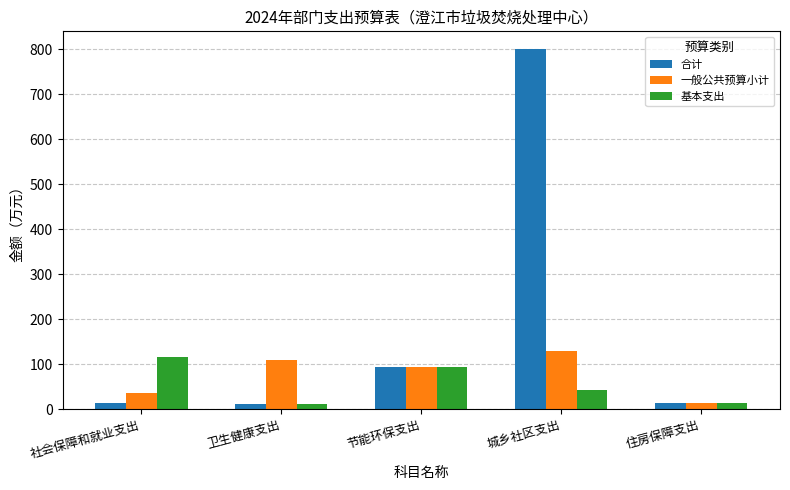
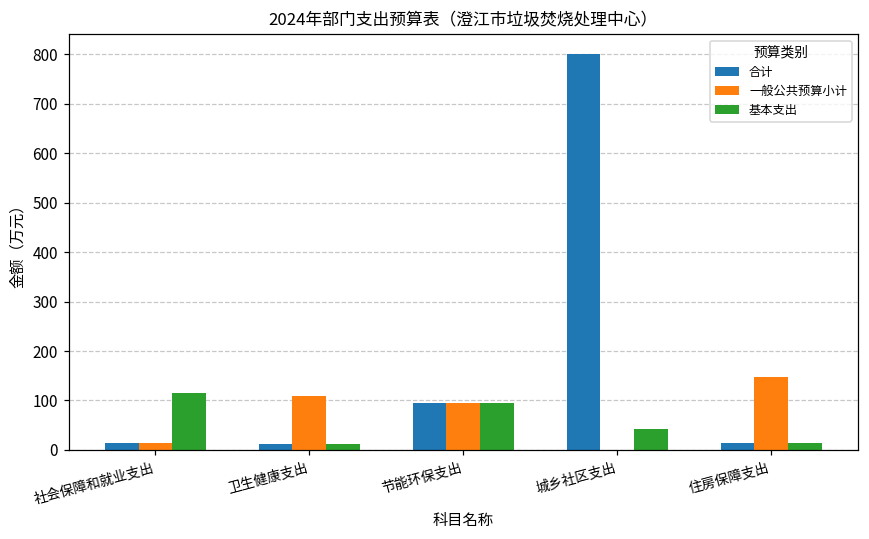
  {
    "合计": {
      "社会保障和就业支出": 10,
      "卫生健康支出": 10,
      "节能环保支出": 90,
      "城乡社区支出": 800,
      "住房保障支出": 10
    },
    "一般公共预算小计": {
-     "社会保障和就业支出": 40,
+     "社会保障和就业支出": 10,
      "卫生健康支出": 110,
      "节能环保支出": 90,
-     "城乡社区支出": 130,
-     "住房保障支出": 10
+     "城乡社区支出": 0,
+     "住房保障支出": 150
    },
    "基本支出": {
      "社会保障和就业支出": 120,
      "卫生健康支出": 10,
      "节能环保支出": 90,
      "城乡社区支出": 40,
      "住房保障支出": 10
    }
  }
